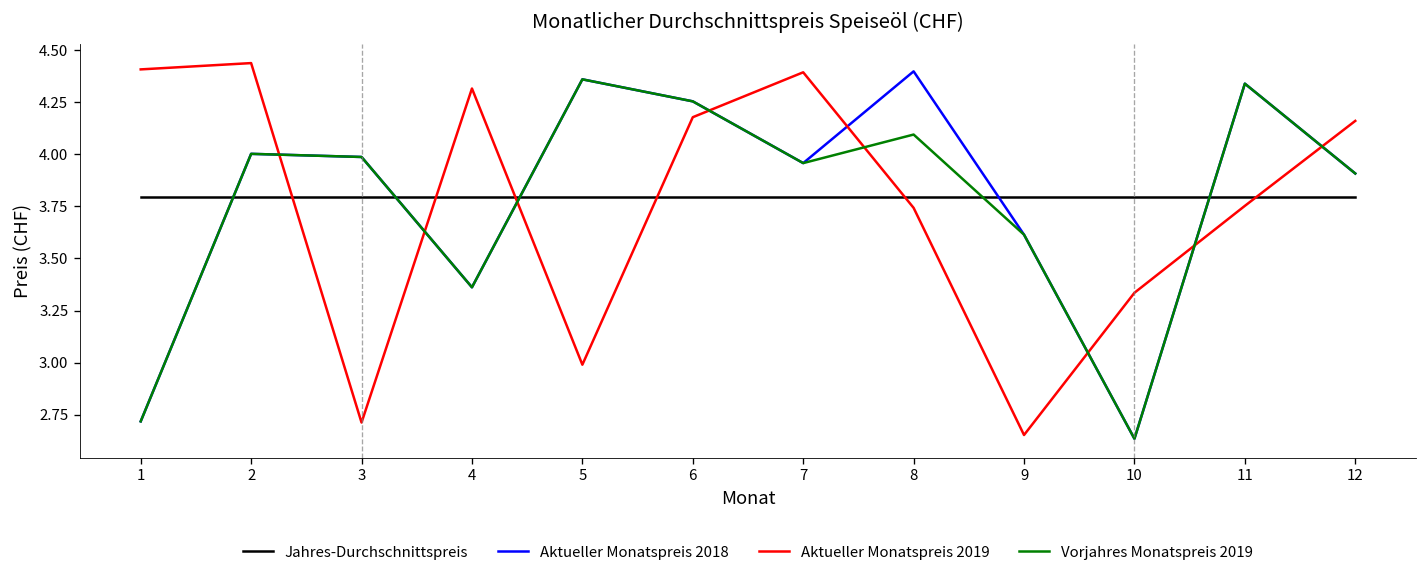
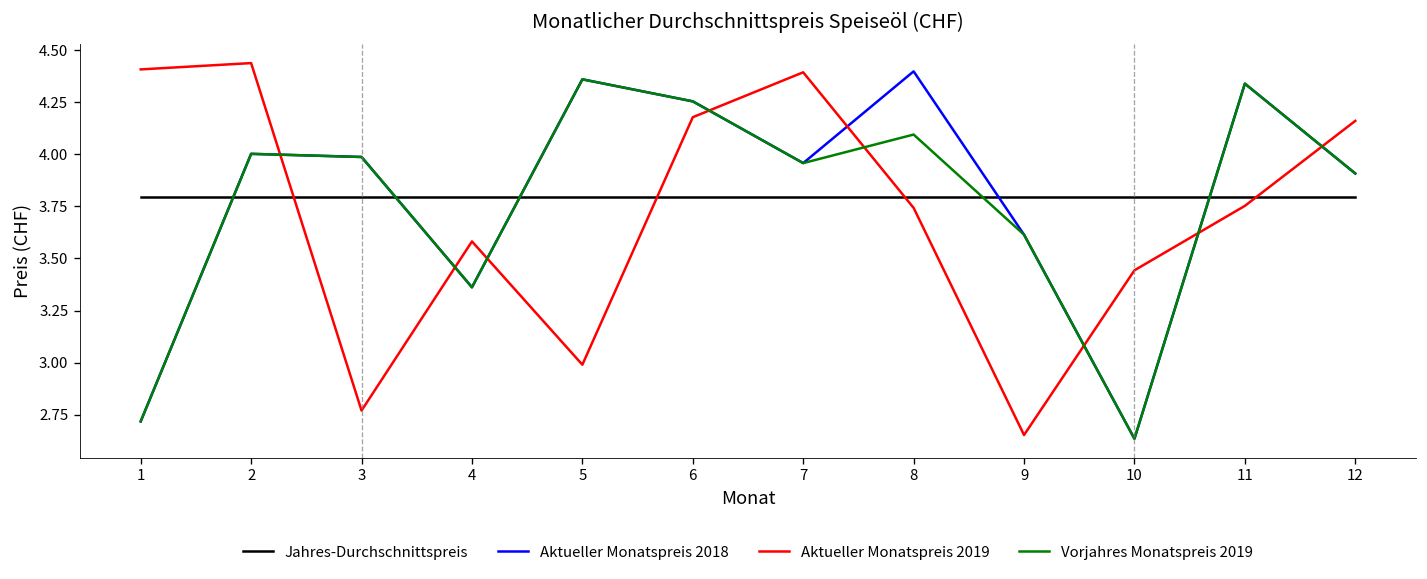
  {
    "Jahres-Durchschnittspreis": {
      "1": 3.79,
      "2": 3.79,
      "3": 3.79,
      "4": 3.79,
      "5": 3.79,
      "6": 3.79,
      "7": 3.79,
      "8": 3.79,
      "9": 3.79,
      "10": 3.79,
      "11": 3.79,
      "12": 3.79
    },
    "Aktueller Monatspreis 2018": {
      "8": 4.40
    },
    "Aktueller Monatspreis 2019": {
      "1": 4.41,
      "2": 4.44,
-     "3": 2.71,
-     "4": 4.32,
+     "3": 2.77,
+     "4": 3.58,
      "5": 2.99,
      "6": 4.18,
      "7": 4.39,
      "8": 3.74,
      "9": 2.65,
-     "10": 3.34,
+     "10": 3.44,
      "11": 3.75,
      "12": 4.16
    },
    "Vorjahres Monatspreis 2019": {
      "8": 4.10
    }
  }
